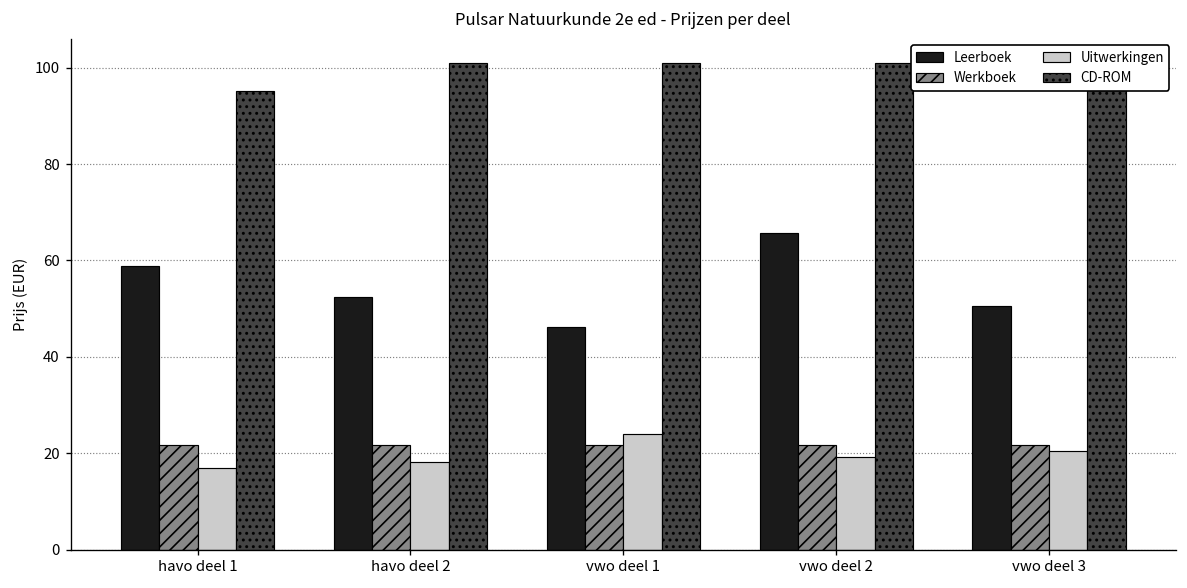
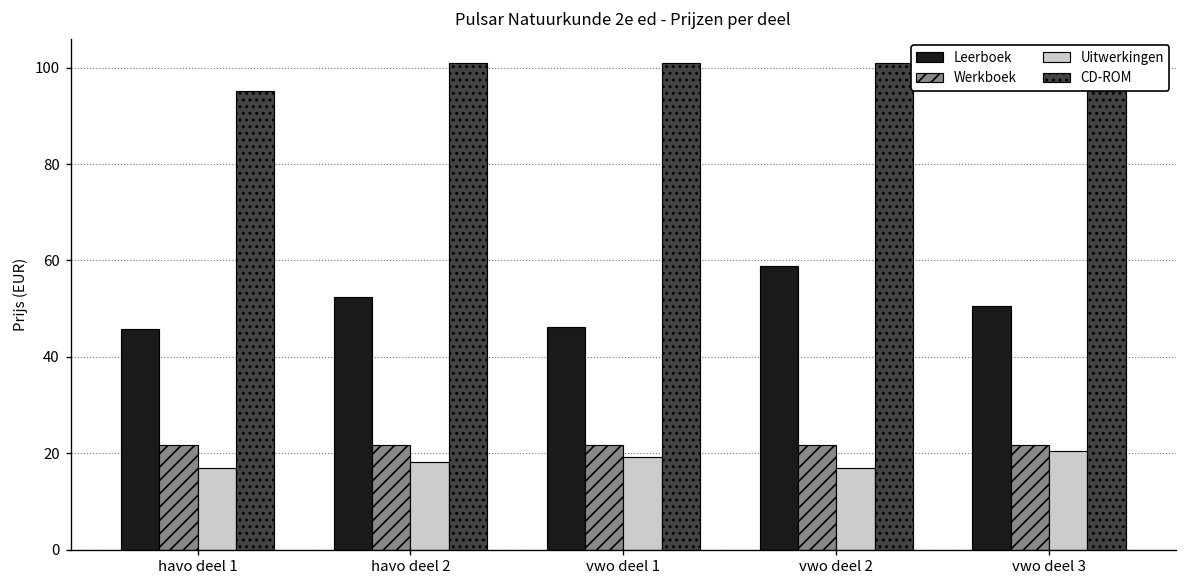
  {
    "Leerboek": {
-     "havo deel 1": 59,
+     "havo deel 1": 46,
      "havo deel 2": 53,
      "vwo deel 1": 46,
-     "vwo deel 2": 66,
+     "vwo deel 2": 59,
      "vwo deel 3": 51
    },
    "Werkboek": {
      "havo deel 1": 22,
      "havo deel 2": 22,
      "vwo deel 1": 22,
      "vwo deel 2": 22,
      "vwo deel 3": 22
    },
    "Uitwerkingen": {
      "havo deel 1": 17,
      "havo deel 2": 18,
-     "vwo deel 1": 24,
-     "vwo deel 2": 19,
+     "vwo deel 1": 19,
+     "vwo deel 2": 17,
      "vwo deel 3": 20
    },
    "CD-ROM": {
      "havo deel 1": 95,
      "havo deel 2": 101,
      "vwo deel 1": 101,
      "vwo deel 2": 101
    }
  }
